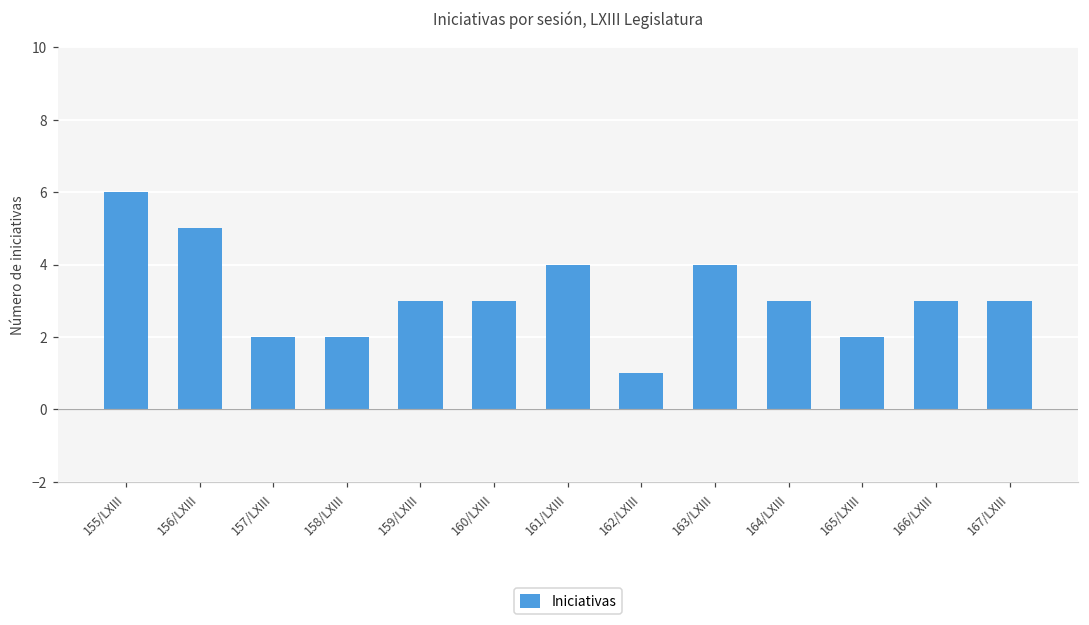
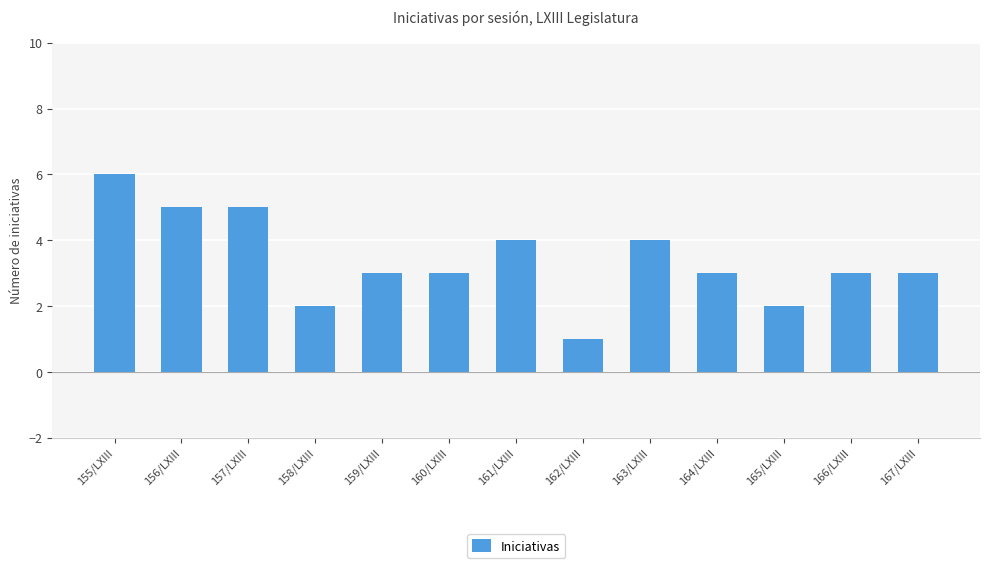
  {
    "155/LXIII": 6,
    "156/LXIII": 5,
-   "157/LXIII": 2,
+   "157/LXIII": 5,
    "158/LXIII": 2,
    "159/LXIII": 3,
    "160/LXIII": 3,
    "161/LXIII": 4,
    "162/LXIII": 1,
    "163/LXIII": 4,
    "164/LXIII": 3,
    "165/LXIII": 2,
    "166/LXIII": 3,
    "167/LXIII": 3
  }
